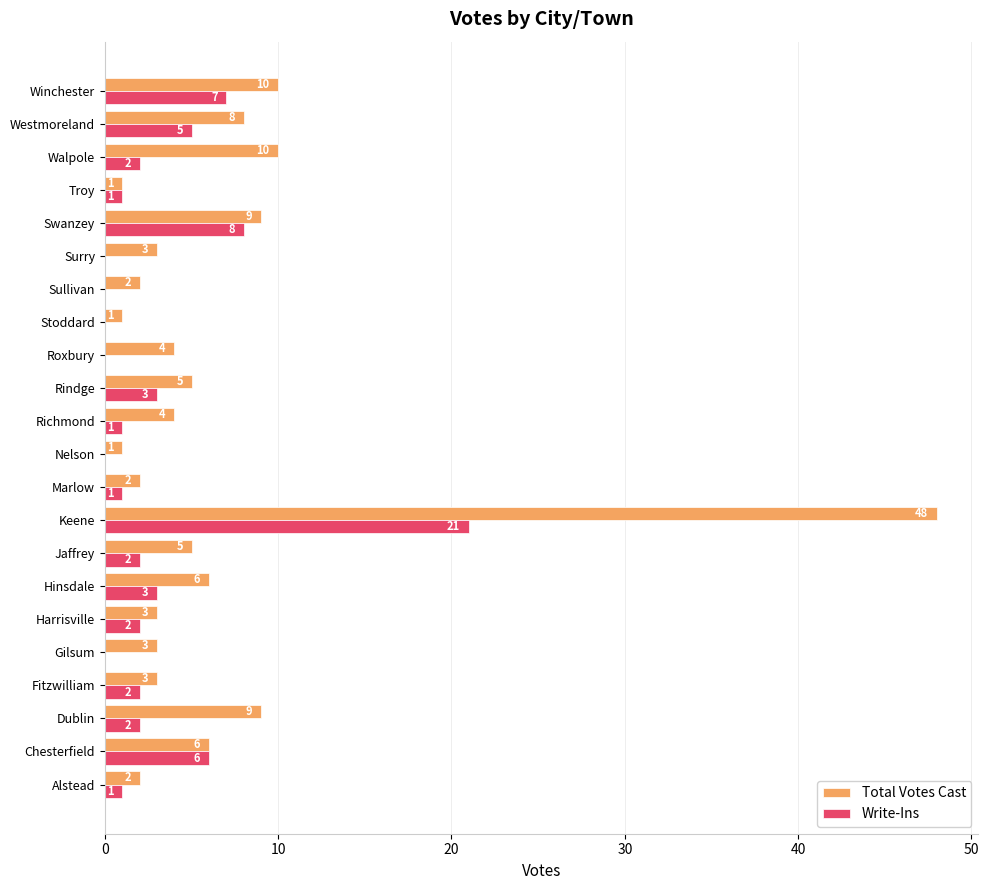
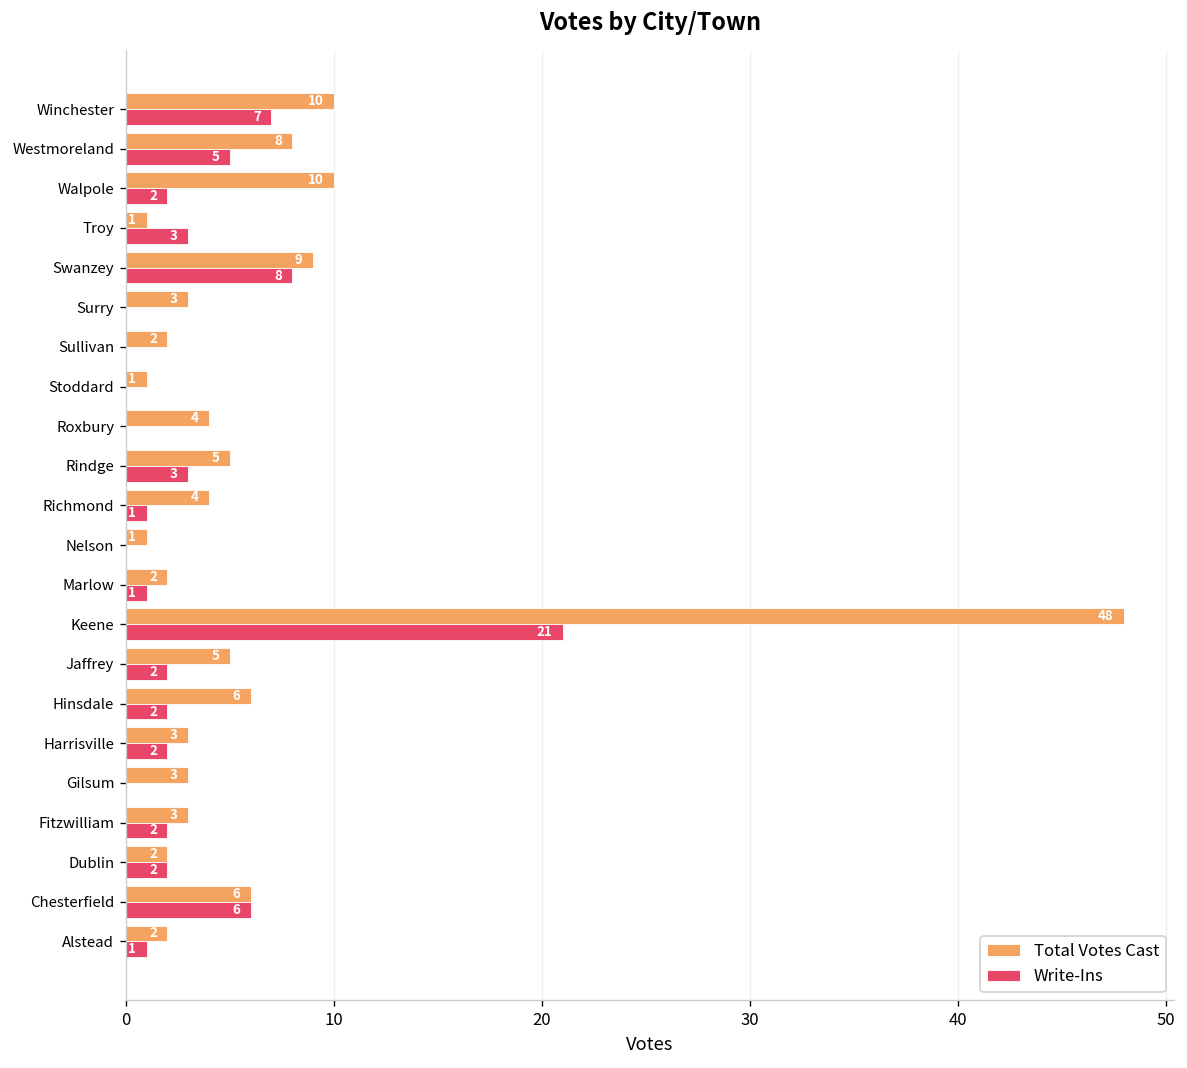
  {
    "Total Votes Cast": {
      "Winchester": 10,
      "Westmoreland": 8,
      "Walpole": 10,
      "Troy": 1,
      "Swanzey": 9,
      "Surry": 3,
      "Sullivan": 2,
      "Stoddard": 1,
      "Roxbury": 4,
      "Rindge": 5,
      "Richmond": 4,
      "Nelson": 1,
      "Marlow": 2,
      "Keene": 48,
      "Jaffrey": 5,
      "Hinsdale": 6,
      "Harrisville": 3,
      "Gilsum": 3,
      "Fitzwilliam": 3,
-     "Dublin": 9,
+     "Dublin": 2,
      "Chesterfield": 6,
      "Alstead": 2
    },
    "Write-Ins": {
      "Winchester": 7,
      "Westmoreland": 5,
      "Walpole": 2,
-     "Troy": 1,
+     "Troy": 3,
      "Swanzey": 8,
      "Rindge": 3,
      "Richmond": 1,
      "Marlow": 1,
      "Keene": 21,
      "Jaffrey": 2,
-     "Hinsdale": 3,
+     "Hinsdale": 2,
      "Harrisville": 2,
      "Fitzwilliam": 2,
      "Dublin": 2,
      "Chesterfield": 6,
      "Alstead": 1
    }
  }
